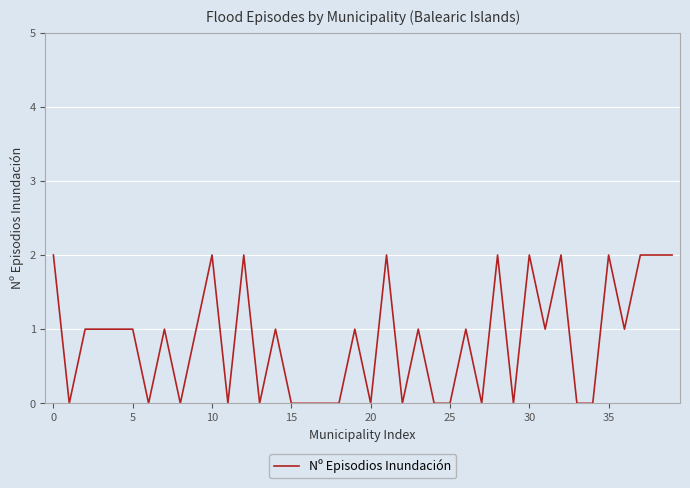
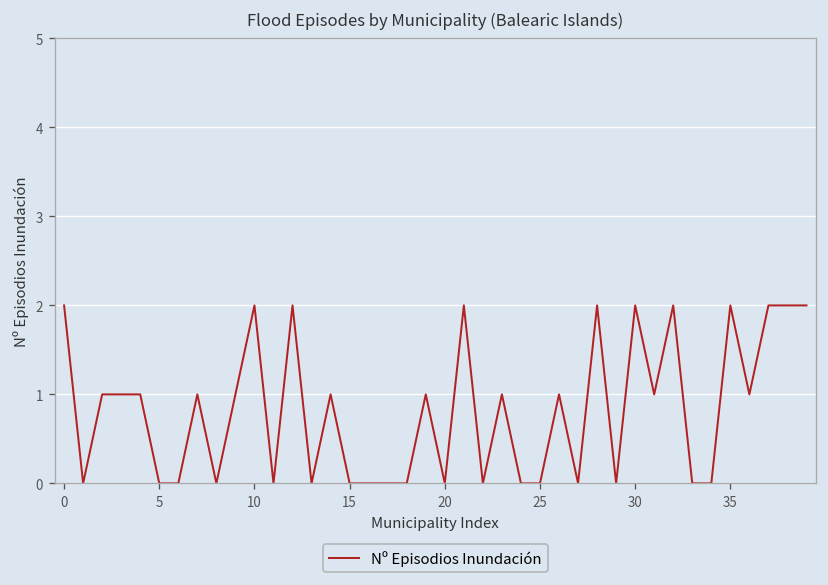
  {
    "0": 2,
-   "5": 1,
+   "5": 0,
    "10": 2,
    "15": 0,
    "20": 0,
    "25": 0,
    "30": 2,
    "35": 2
  }
